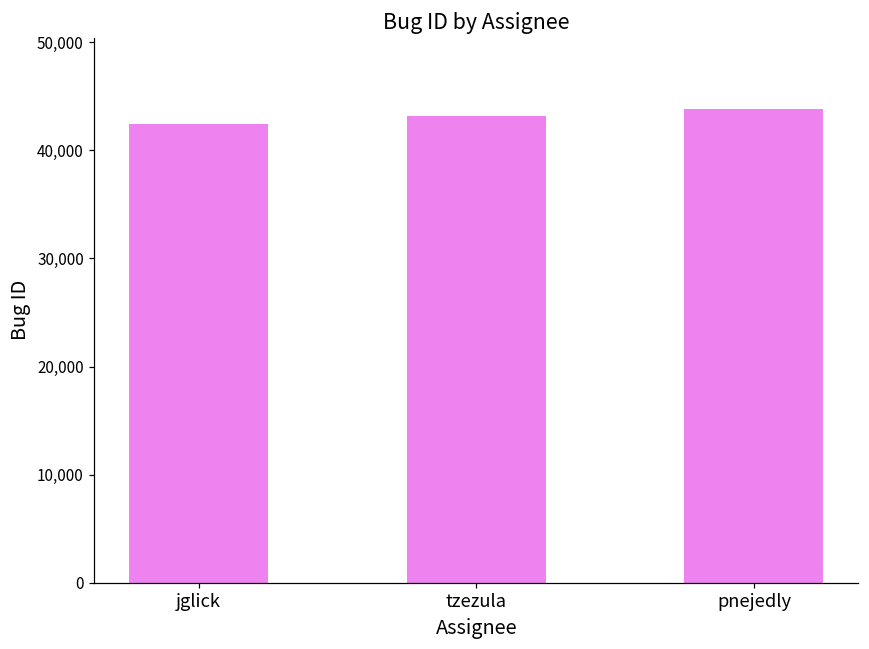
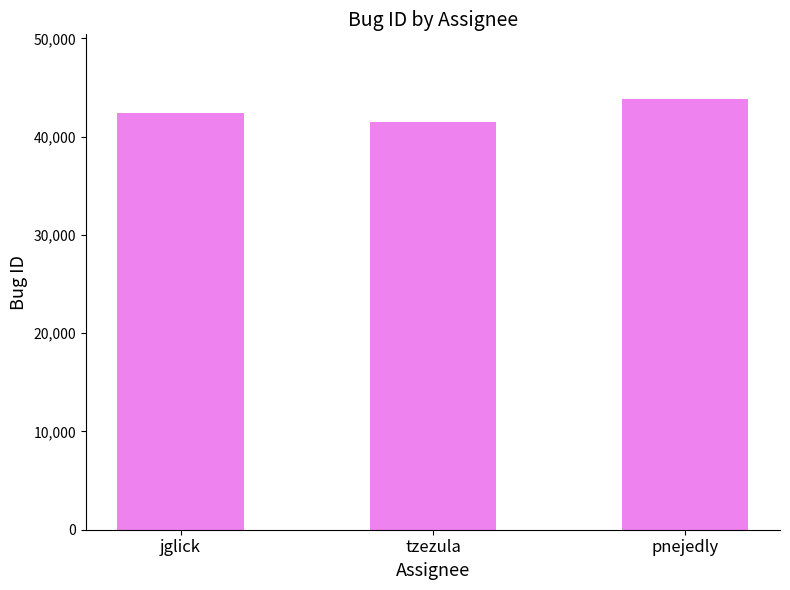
  {
    "jglick": "42,000",
-   "tzezula": "43,000",
+   "tzezula": "42,000",
    "pnejedly": "44,000"
  }
